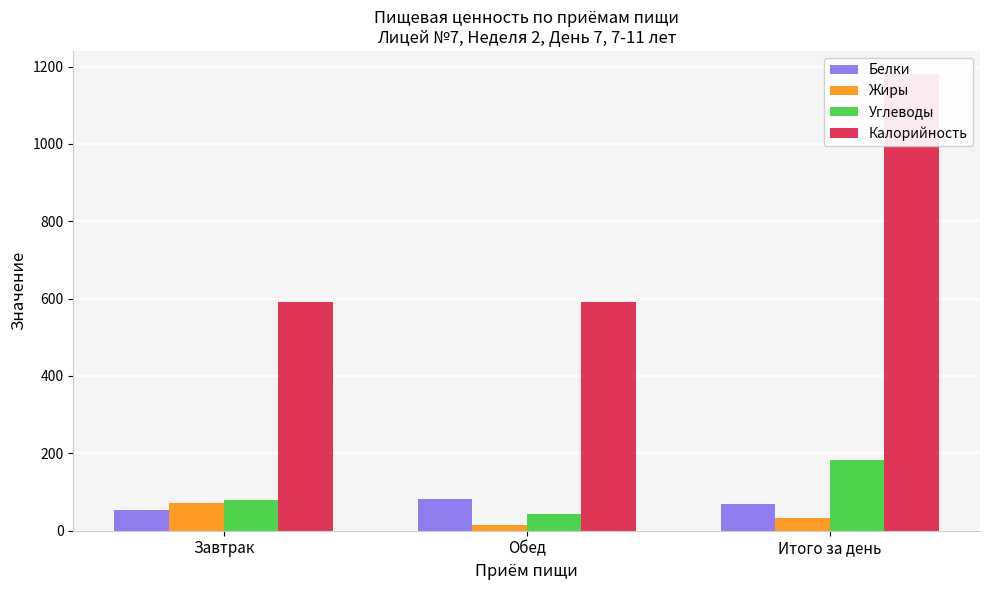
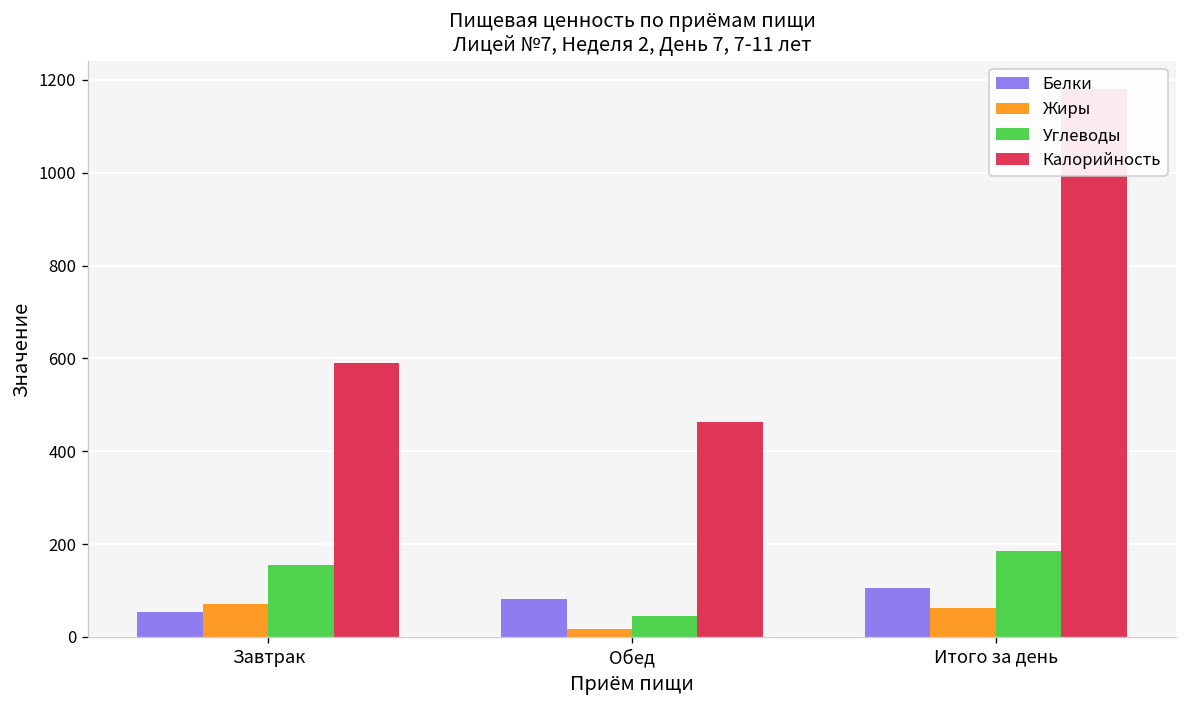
  {
    "Белки": {
      "Завтрак": 50,
      "Обед": 80,
-     "Итого за день": 70
+     "Итого за день": 110
    },
    "Жиры": {
      "Завтрак": 70,
      "Обед": 20,
-     "Итого за день": 30
+     "Итого за день": 60
    },
    "Углеводы": {
-     "Завтрак": 80,
+     "Завтрак": 150,
      "Обед": 40,
      "Итого за день": 180
    },
    "Калорийность": {
      "Завтрак": 590,
-     "Обед": 590
+     "Обед": 460
    }
  }
